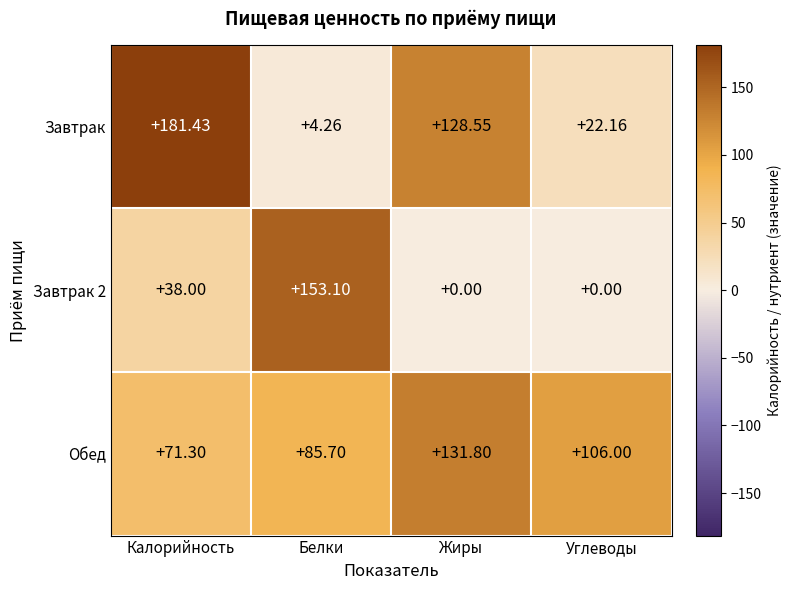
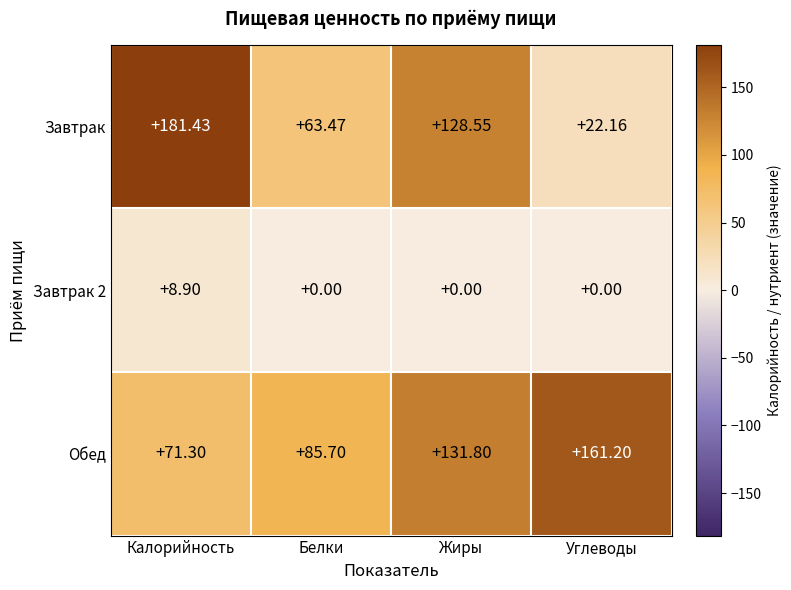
  {
    "Завтрак": {
      "Калорийность": "+181.43",
-     "Белки": "+4.26",
+     "Белки": "+63.47",
      "Жиры": "+128.55",
      "Углеводы": "+22.16"
    },
    "Завтрак 2": {
-     "Калорийность": "+38.00",
-     "Белки": "+153.10",
+     "Калорийность": "+8.90",
+     "Белки": "+0.00",
      "Жиры": "+0.00",
      "Углеводы": "+0.00"
    },
    "Обед": {
      "Калорийность": "+71.30",
      "Белки": "+85.70",
      "Жиры": "+131.80",
-     "Углеводы": "+106.00"
+     "Углеводы": "+161.20"
    }
  }
